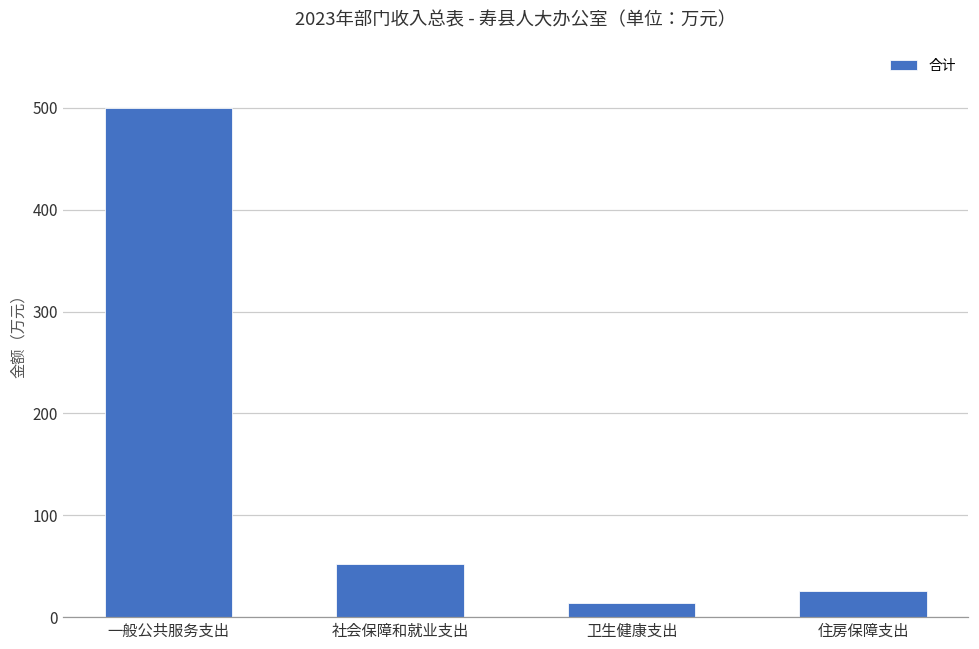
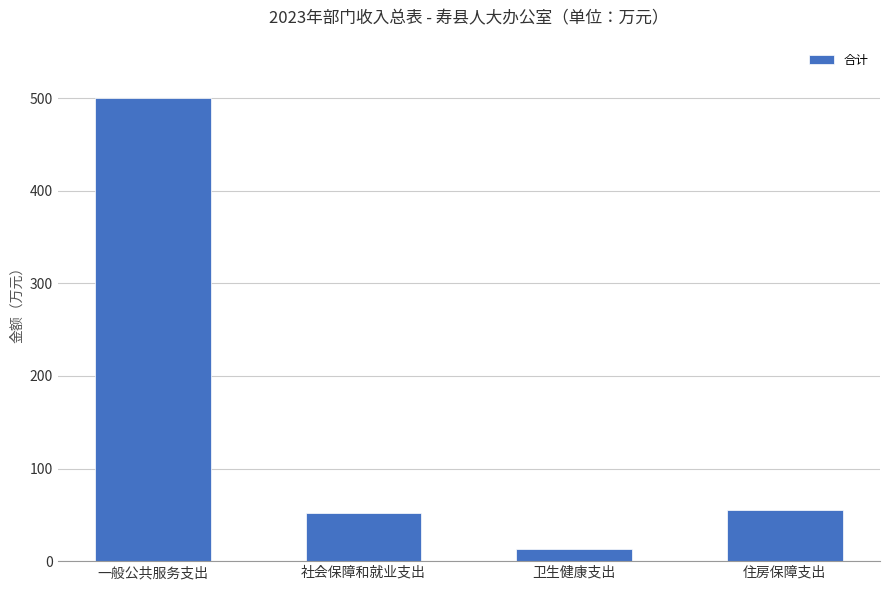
  {
    "一般公共服务支出": 500,
    "社会保障和就业支出": 50,
    "卫生健康支出": 10,
-   "住房保障支出": 30
+   "住房保障支出": 60
  }
